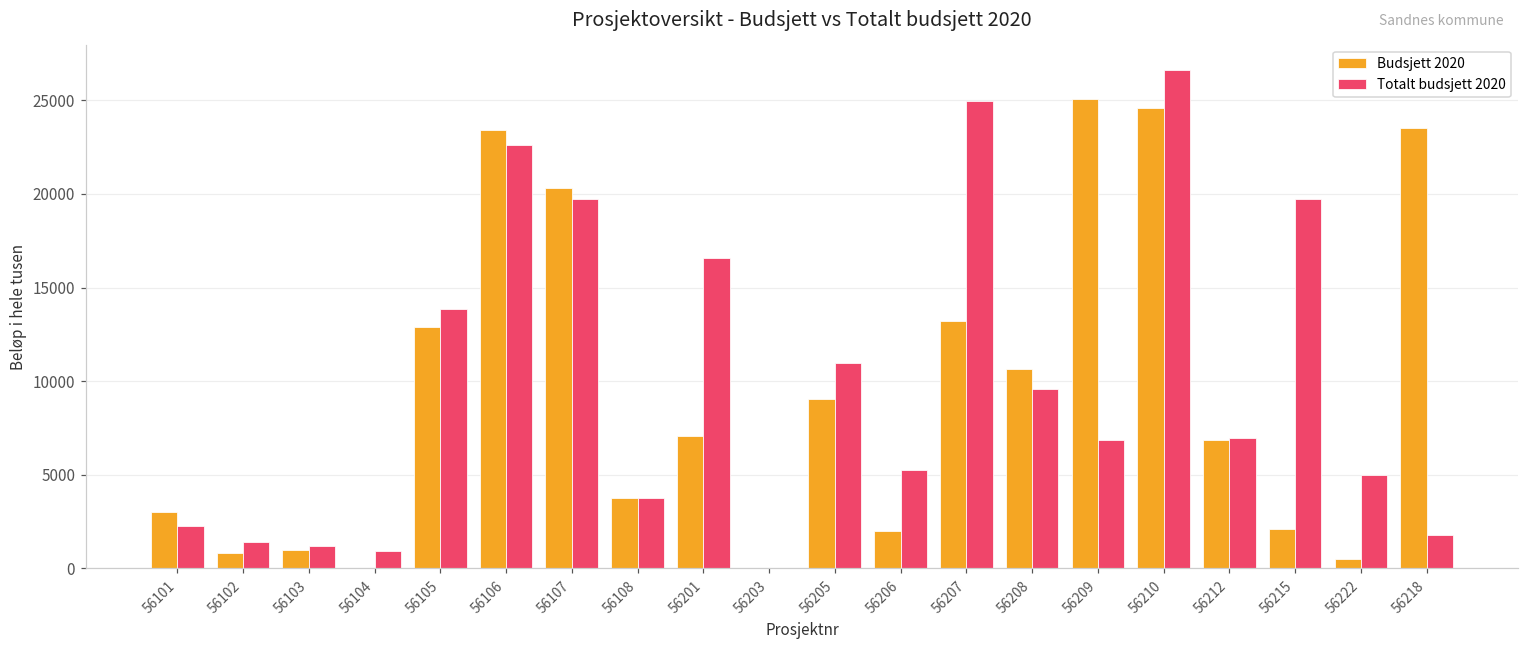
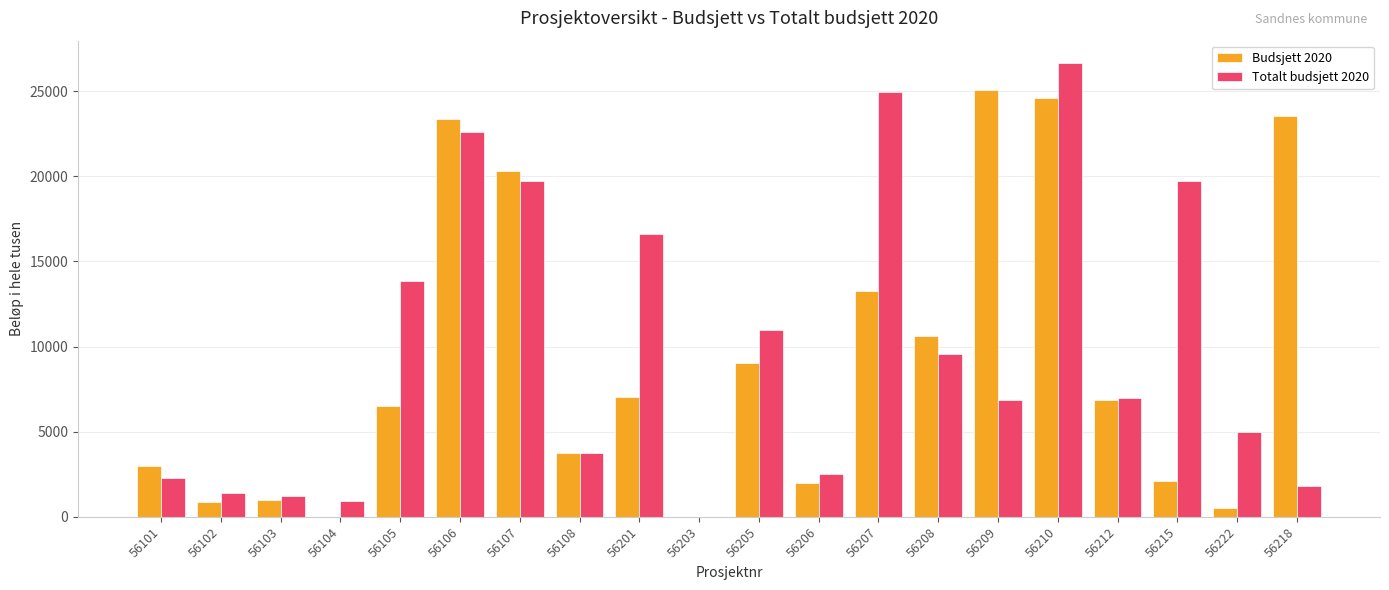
  {
    "Budsjett 2020": {
      "56101": 3000,
      "56102": 800,
      "56103": 1000,
      "56104": 0,
-     "56105": 12900,
+     "56105": 6500,
      "56106": 23400,
      "56107": 20300,
      "56108": 3800,
      "56201": 7100,
      "56203": 0,
      "56205": 9100,
      "56206": 2000,
      "56207": 13200,
      "56208": 10600,
      "56209": 25100,
      "56210": 24600,
      "56212": 6900,
      "56215": 2100,
      "56222": 500,
      "56218": 23500
    },
    "Totalt budsjett 2020": {
      "56101": 2300,
      "56102": 1400,
      "56103": 1200,
      "56104": 900,
      "56105": 13900,
      "56106": 22600,
      "56107": 19700,
      "56108": 3800,
      "56201": 16600,
      "56203": 0,
      "56205": 11000,
-     "56206": 5300,
+     "56206": 2500,
      "56207": 24900,
      "56208": 9600,
      "56209": 6900,
      "56210": 26600,
      "56212": 7000,
      "56215": 19700,
      "56222": 5000,
      "56218": 1800
    }
  }
